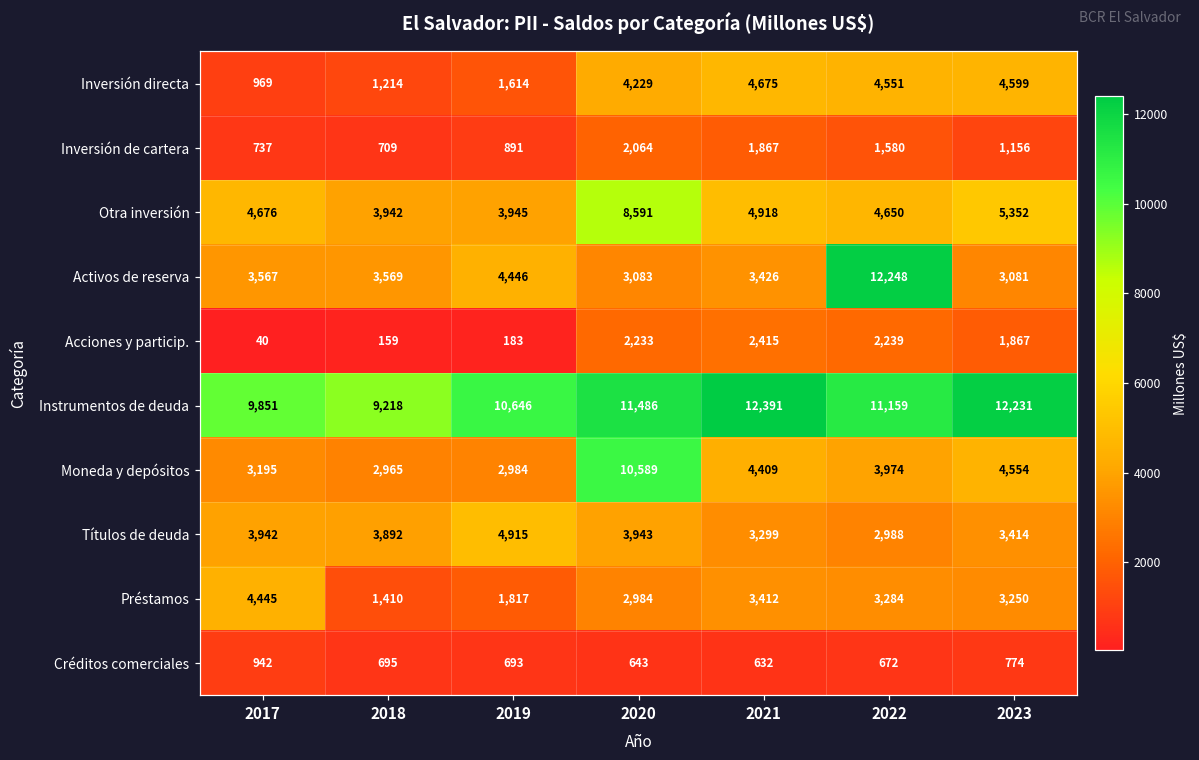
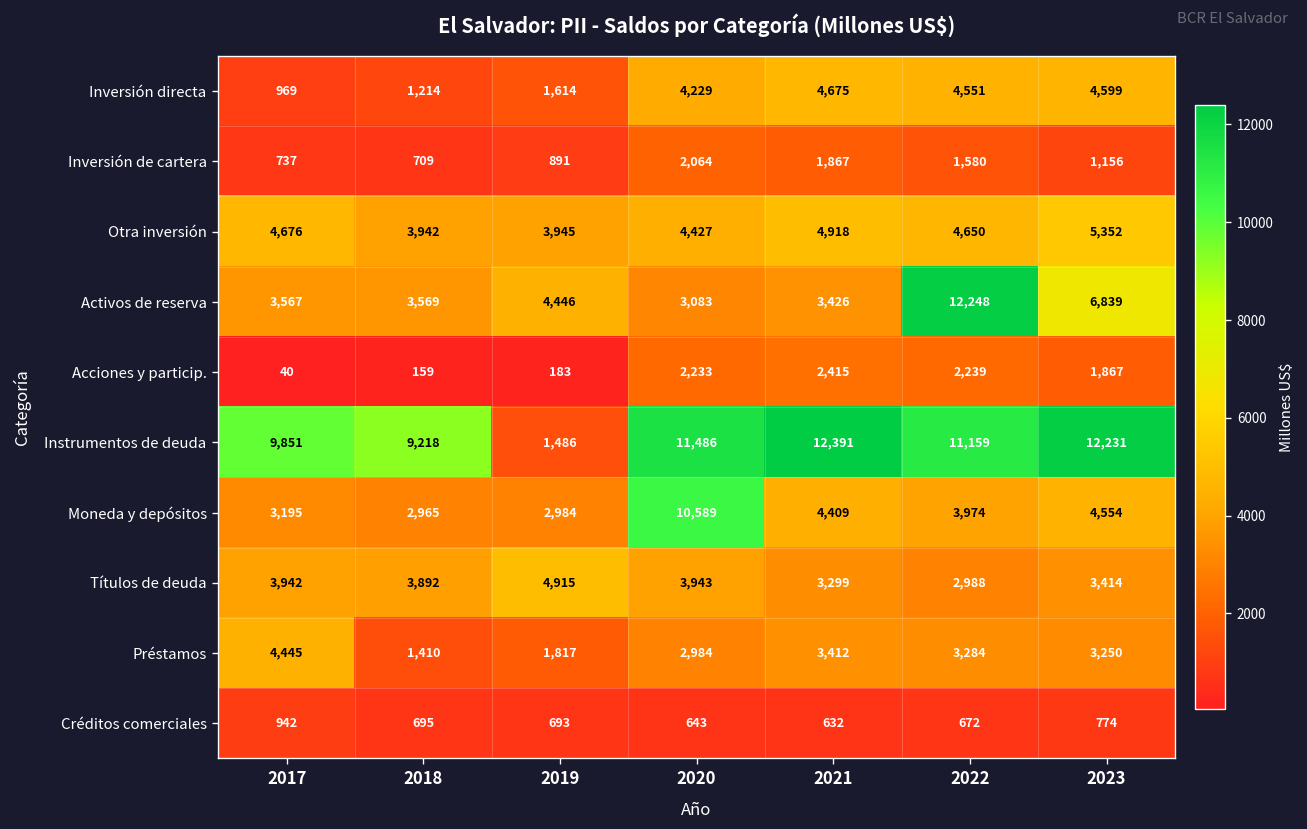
  {
    "Inversión directa": {
      "2017": "969",
      "2018": "1,214",
      "2019": "1,614",
      "2020": "4,229",
      "2021": "4,675",
      "2022": "4,551",
      "2023": "4,599"
    },
    "Inversión de cartera": {
      "2017": "737",
      "2018": "709",
      "2019": "891",
      "2020": "2,064",
      "2021": "1,867",
      "2022": "1,580",
      "2023": "1,156"
    },
    "Otra inversión": {
      "2017": "4,676",
      "2018": "3,942",
      "2019": "3,945",
-     "2020": "8,591",
+     "2020": "4,427",
      "2021": "4,918",
      "2022": "4,650",
      "2023": "5,352"
    },
    "Activos de reserva": {
      "2017": "3,567",
      "2018": "3,569",
      "2019": "4,446",
      "2020": "3,083",
      "2021": "3,426",
      "2022": "12,248",
-     "2023": "3,081"
+     "2023": "6,839"
    },
    "Acciones y particip.": {
      "2017": "40",
      "2018": "159",
      "2019": "183",
      "2020": "2,233",
      "2021": "2,415",
      "2022": "2,239",
      "2023": "1,867"
    },
    "Instrumentos de deuda": {
      "2017": "9,851",
      "2018": "9,218",
-     "2019": "10,646",
+     "2019": "1,486",
      "2020": "11,486",
      "2021": "12,391",
      "2022": "11,159",
      "2023": "12,231"
    },
    "Moneda y depósitos": {
      "2017": "3,195",
      "2018": "2,965",
      "2019": "2,984",
      "2020": "10,589",
      "2021": "4,409",
      "2022": "3,974",
      "2023": "4,554"
    },
    "Títulos de deuda": {
      "2017": "3,942",
      "2018": "3,892",
      "2019": "4,915",
      "2020": "3,943",
      "2021": "3,299",
      "2022": "2,988",
      "2023": "3,414"
    },
    "Préstamos": {
      "2017": "4,445",
      "2018": "1,410",
      "2019": "1,817",
      "2020": "2,984",
      "2021": "3,412",
      "2022": "3,284",
      "2023": "3,250"
    },
    "Créditos comerciales": {
      "2017": "942",
      "2018": "695",
      "2019": "693",
      "2020": "643",
      "2021": "632",
      "2022": "672",
      "2023": "774"
    }
  }
